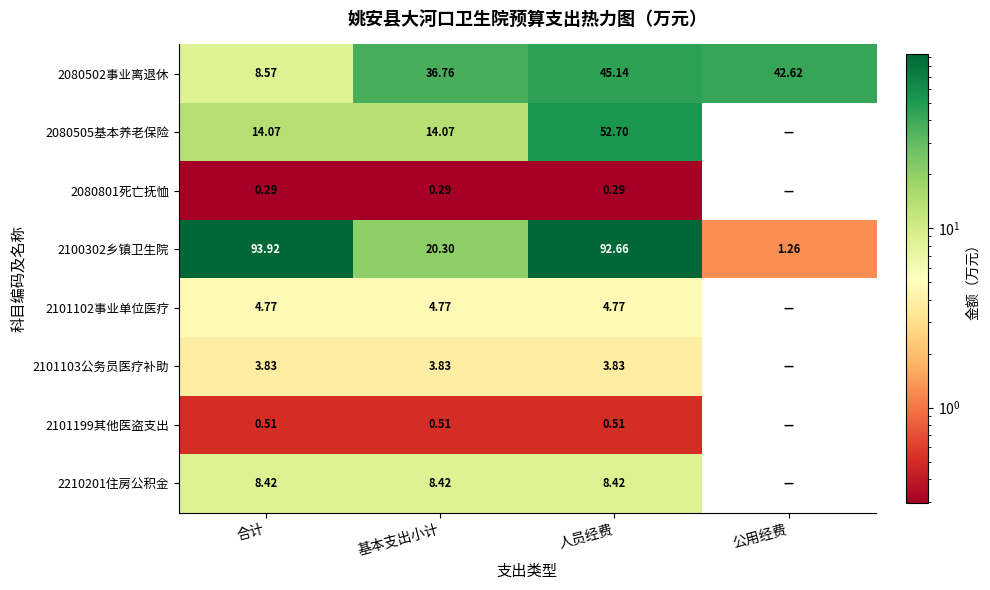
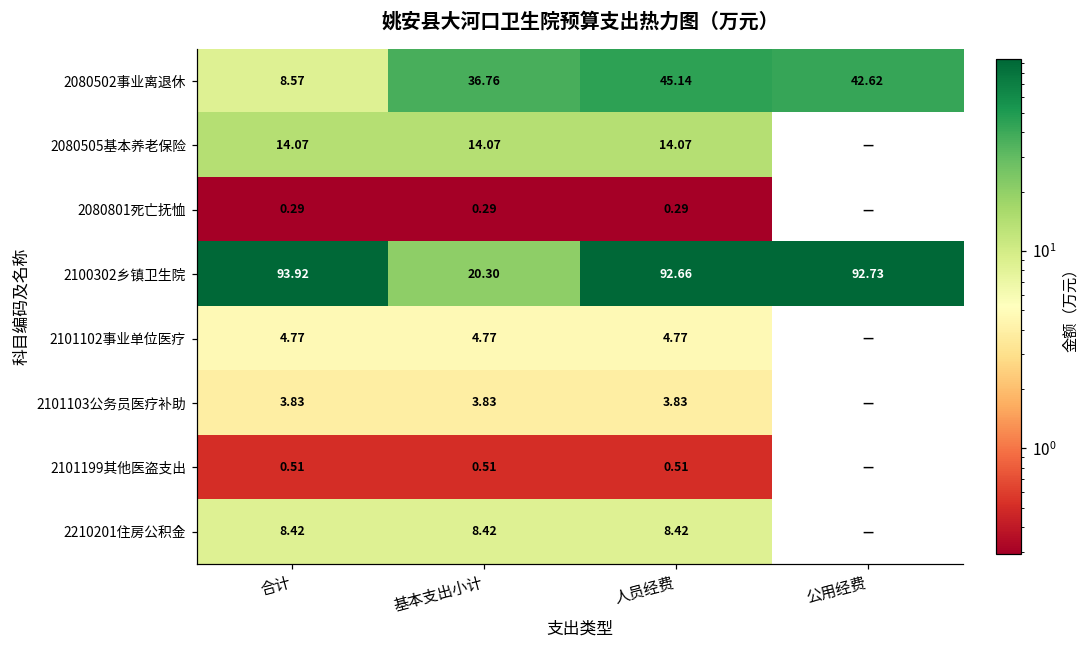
  {
    "2080502事业离退休": {
      "合计": 8.57,
      "基本支出小计": 36.76,
      "人员经费": 45.14,
      "公用经费": 42.62
    },
    "2080505基本养老保险": {
      "合计": 14.07,
      "基本支出小计": 14.07,
-     "人员经费": 52.70
+     "人员经费": 14.07
    },
    "2080801死亡抚恤": {
      "合计": 0.29,
      "基本支出小计": 0.29,
      "人员经费": 0.29
    },
    "2100302乡镇卫生院": {
      "合计": 93.92,
      "基本支出小计": 20.30,
      "人员经费": 92.66,
-     "公用经费": 1.26
+     "公用经费": 92.73
    },
    "2101102事业单位医疗": {
      "合计": 4.77,
      "基本支出小计": 4.77,
      "人员经费": 4.77
    },
    "2101103公务员医疗补助": {
      "合计": 3.83,
      "基本支出小计": 3.83,
      "人员经费": 3.83
    },
    "2101199其他医盗支出": {
      "合计": 0.51,
      "基本支出小计": 0.51,
      "人员经费": 0.51
    },
    "2210201住房公积金": {
      "合计": 8.42,
      "基本支出小计": 8.42,
      "人员经费": 8.42
    }
  }
